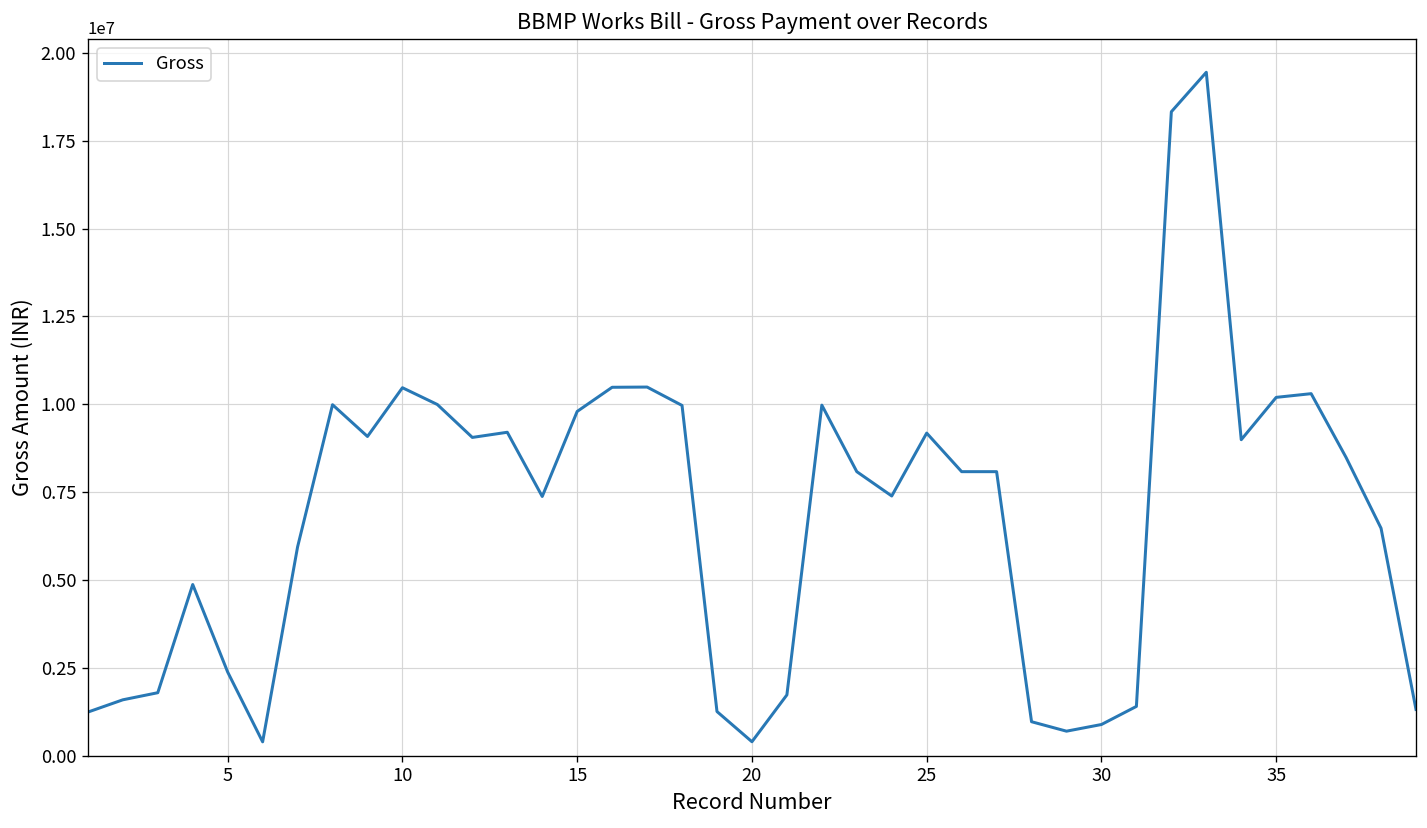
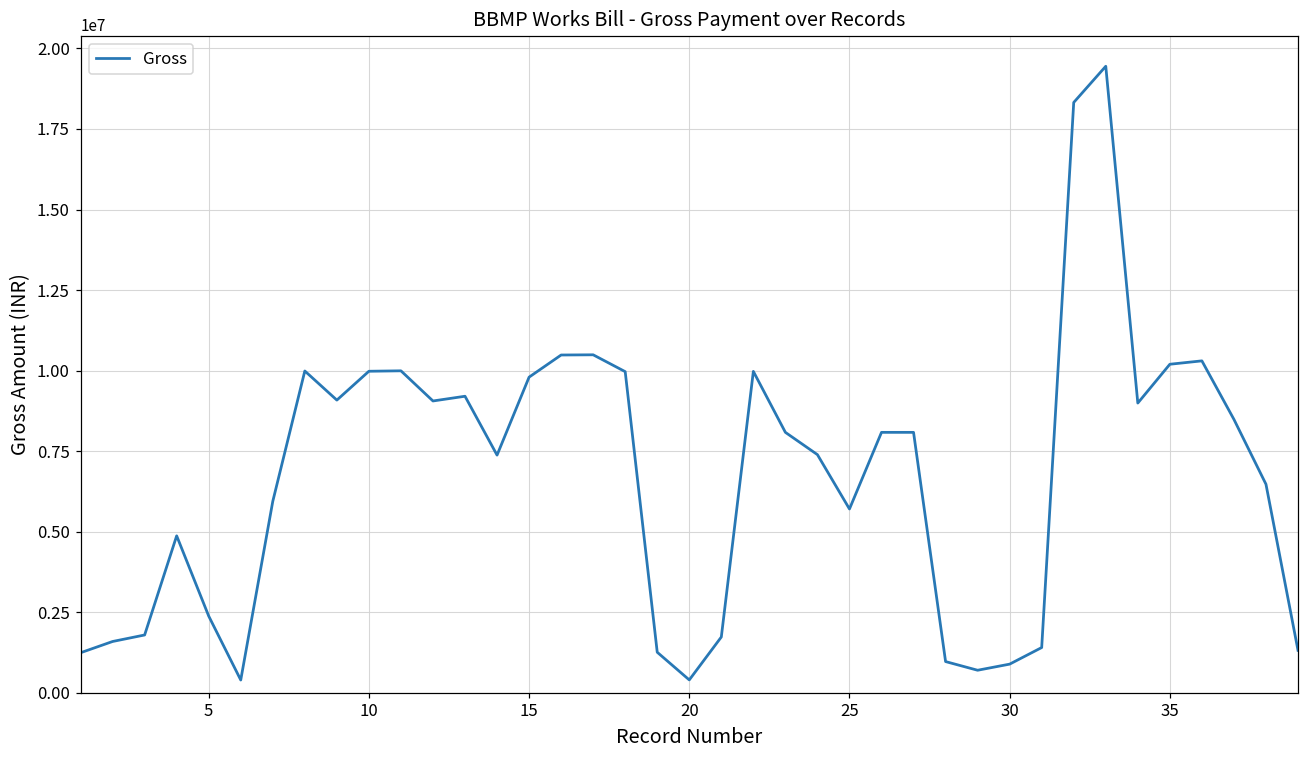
  {
    "5": 2400000,
-   "10": 10500000,
+   "10": 10000000,
    "15": 9800000,
    "20": 400000,
-   "25": 9200000,
+   "25": 5700000,
    "30": 900000,
    "35": 10200000
  }
